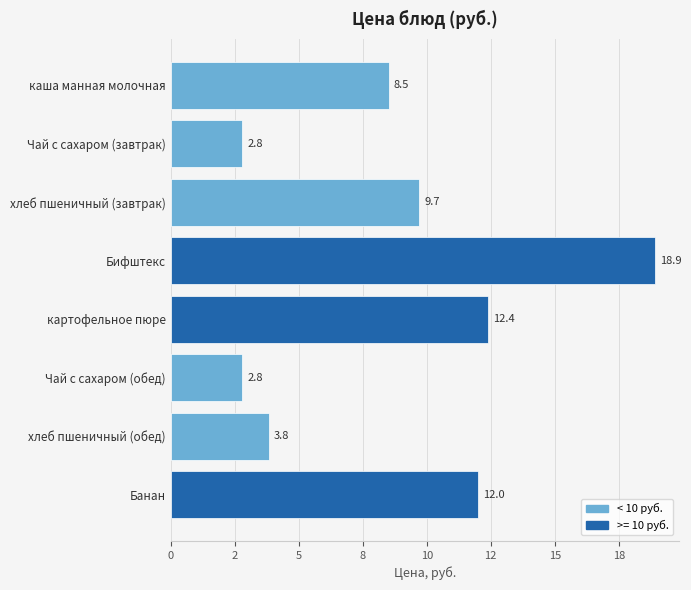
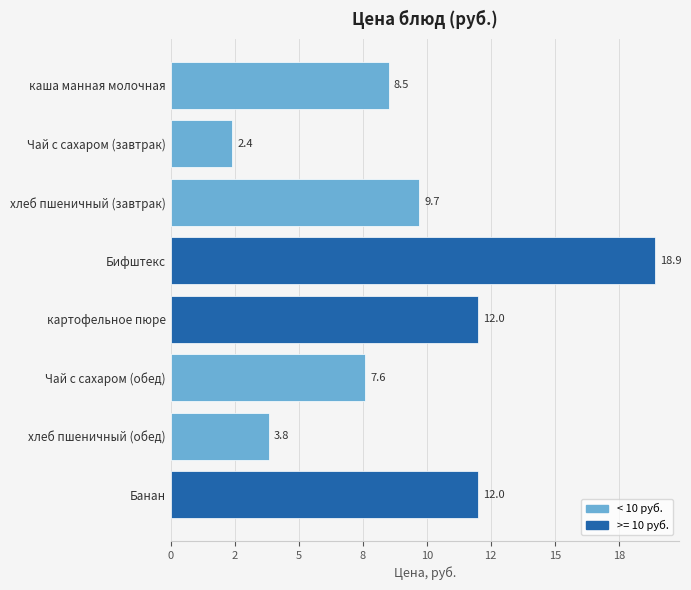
  {
    "каша манная молочная": 8.5,
-   "Чай с сахаром (завтрак)": 2.8,
+   "Чай с сахаром (завтрак)": 2.4,
    "хлеб пшеничный (завтрак)": 9.7,
    "Бифштекс": 18.9,
-   "картофельное пюре": 12.4,
-   "Чай с сахаром (обед)": 2.8,
+   "картофельное пюре": 12.0,
+   "Чай с сахаром (обед)": 7.6,
    "хлеб пшеничный (обед)": 3.8,
    "Банан": 12.0
  }
